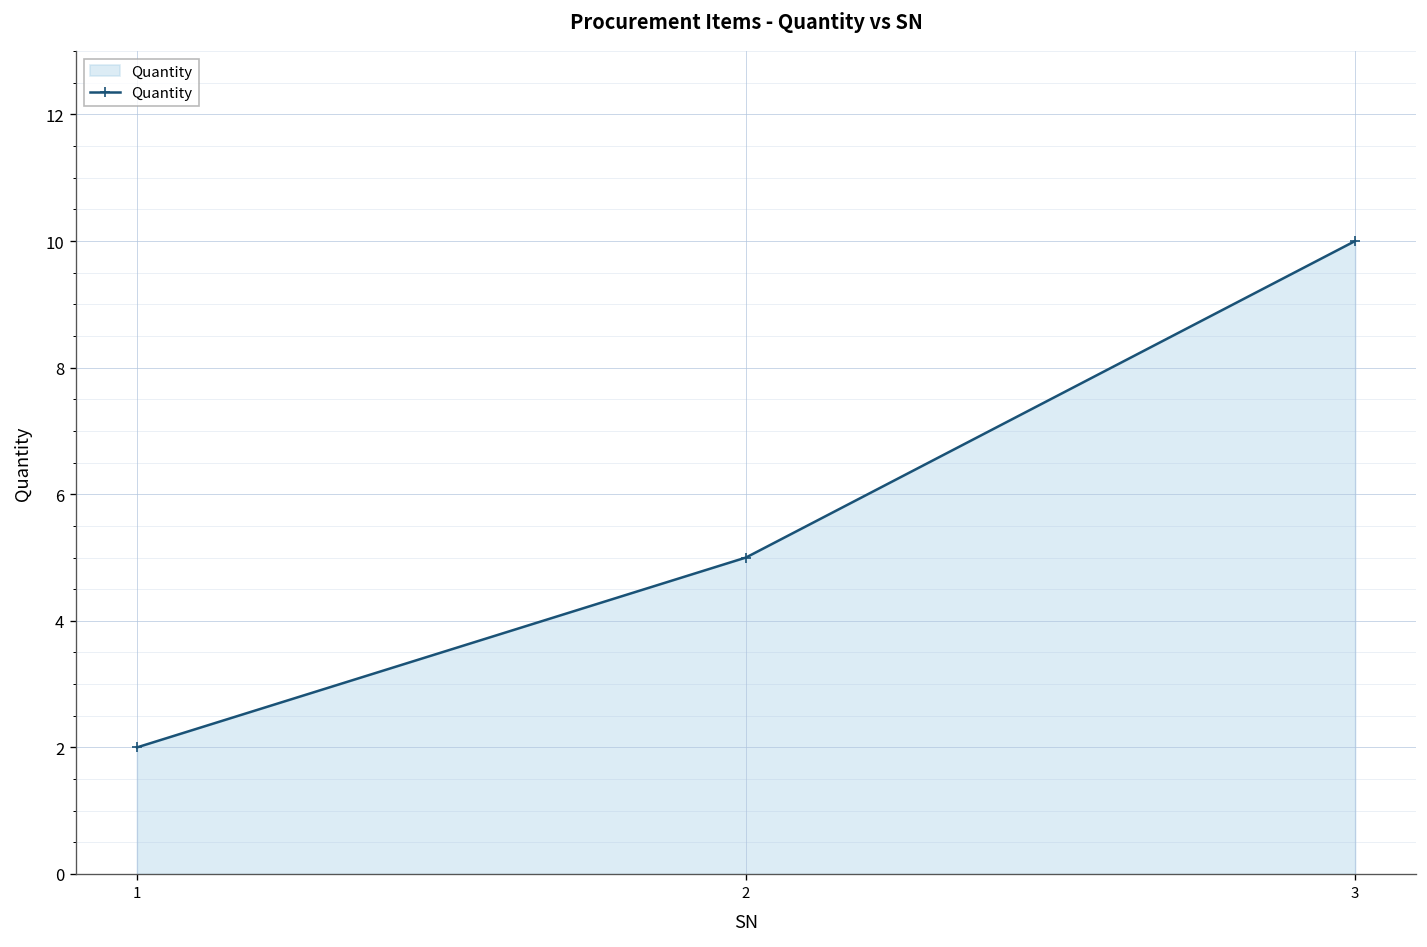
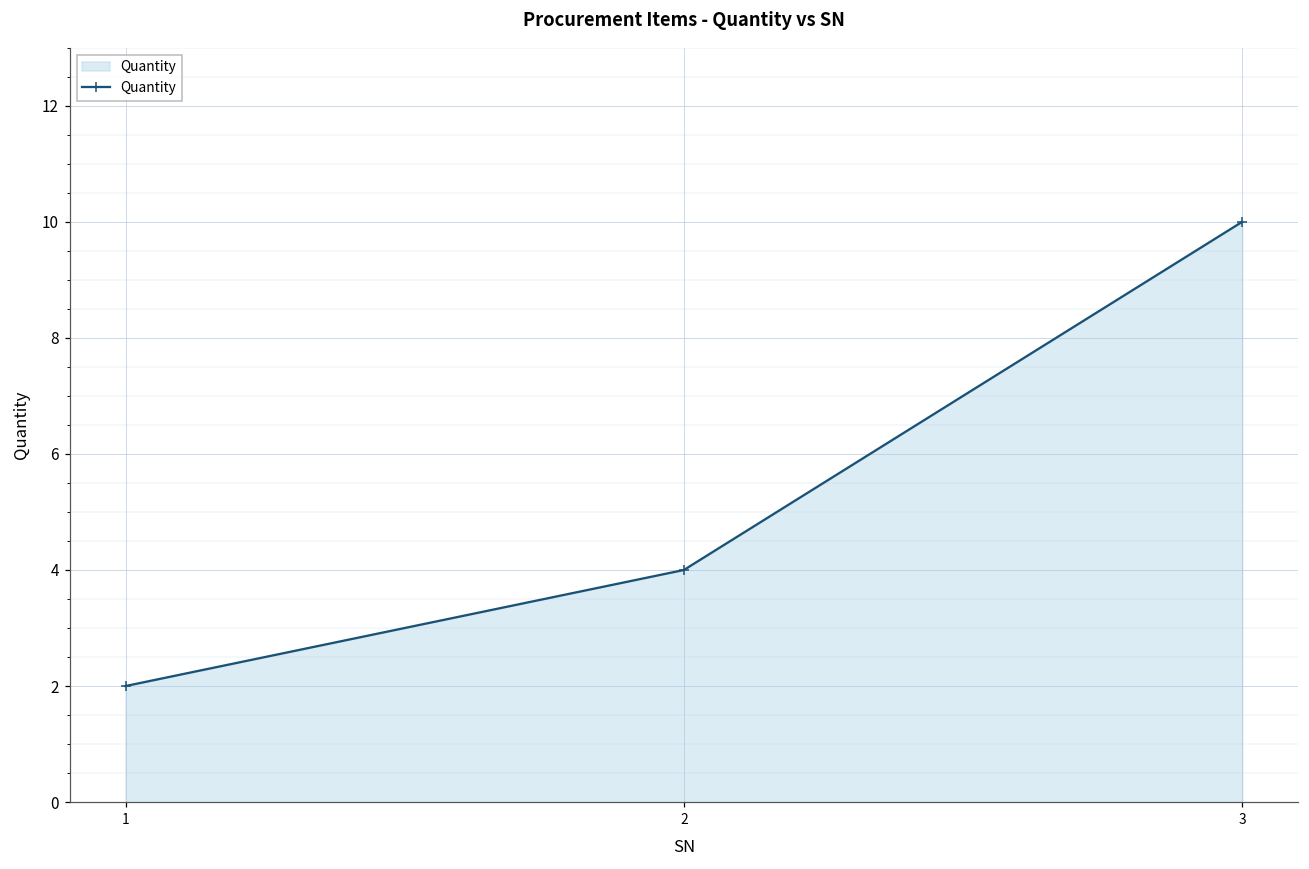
  {
    "1": 2,
-   "2": 5,
+   "2": 4,
    "3": 10
  }
